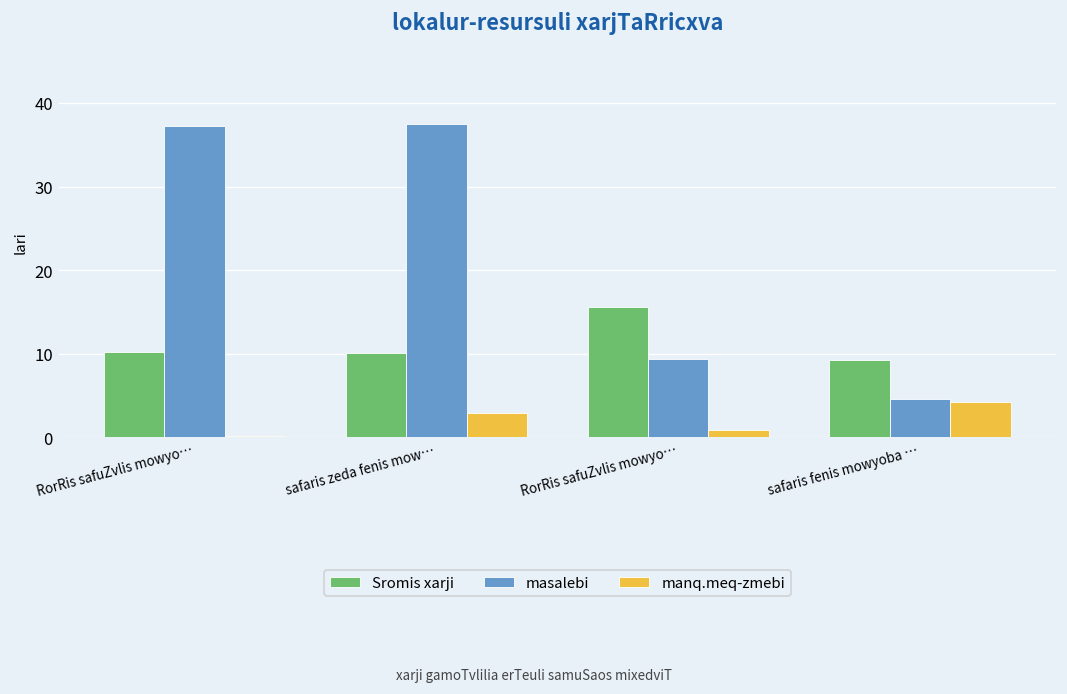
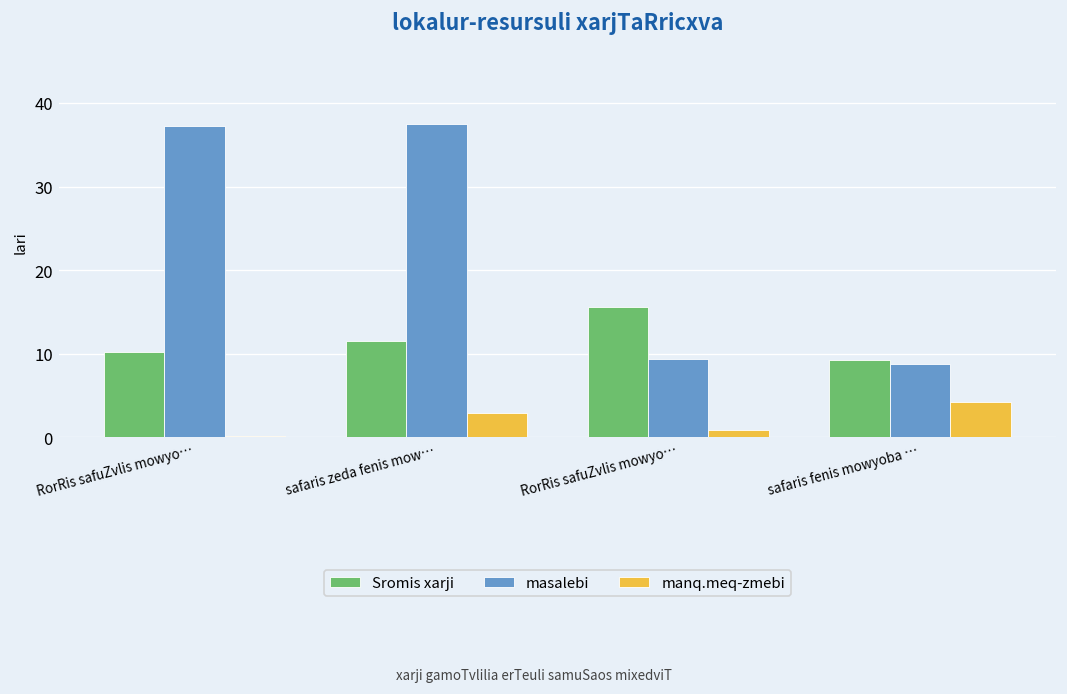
  {
    "Sromis xarji": {
-     "safaris zeda fenis mow…": 10,
+     "safaris zeda fenis mow…": 12,
      "safaris fenis mowyoba …": 9
    },
    "masalebi": {
      "safaris zeda fenis mow…": 37,
-     "safaris fenis mowyoba …": 5
+     "safaris fenis mowyoba …": 9
    },
    "manq.meq-zmebi": {
      "safaris zeda fenis mow…": 3,
      "safaris fenis mowyoba …": 4
    }
  }
